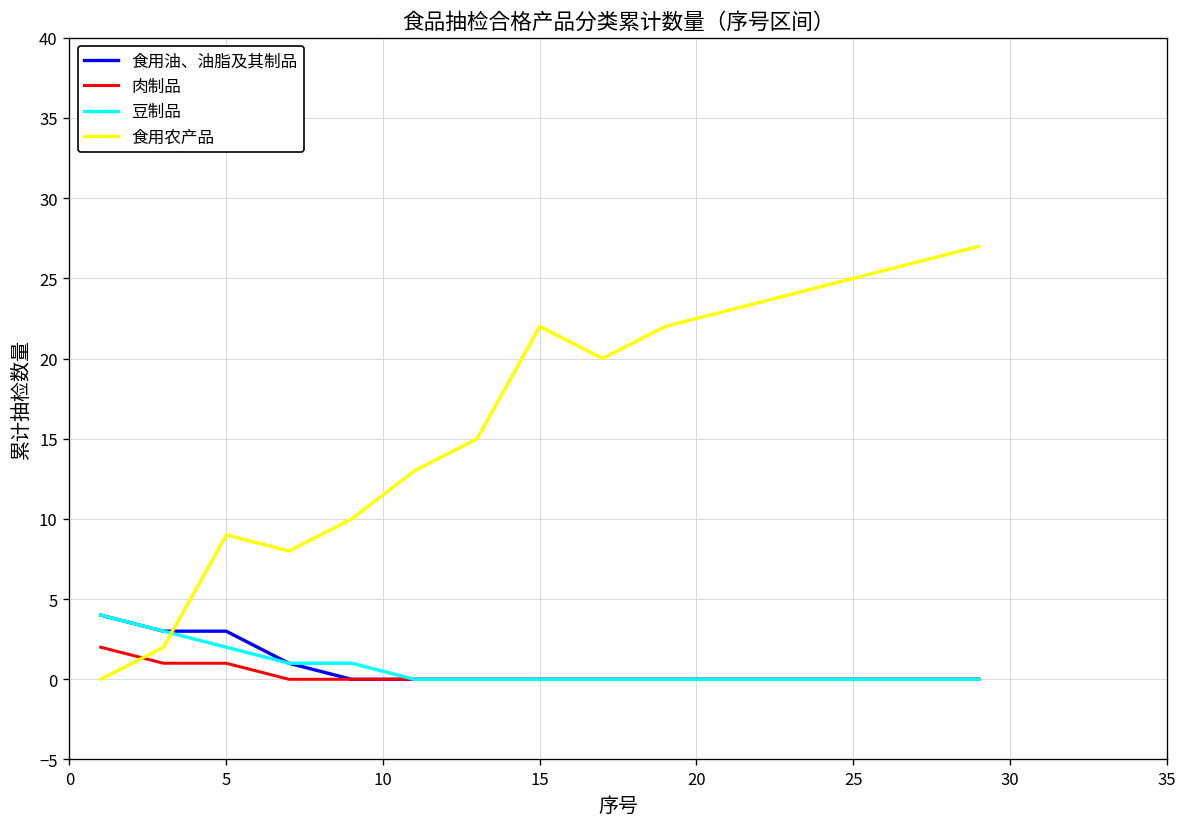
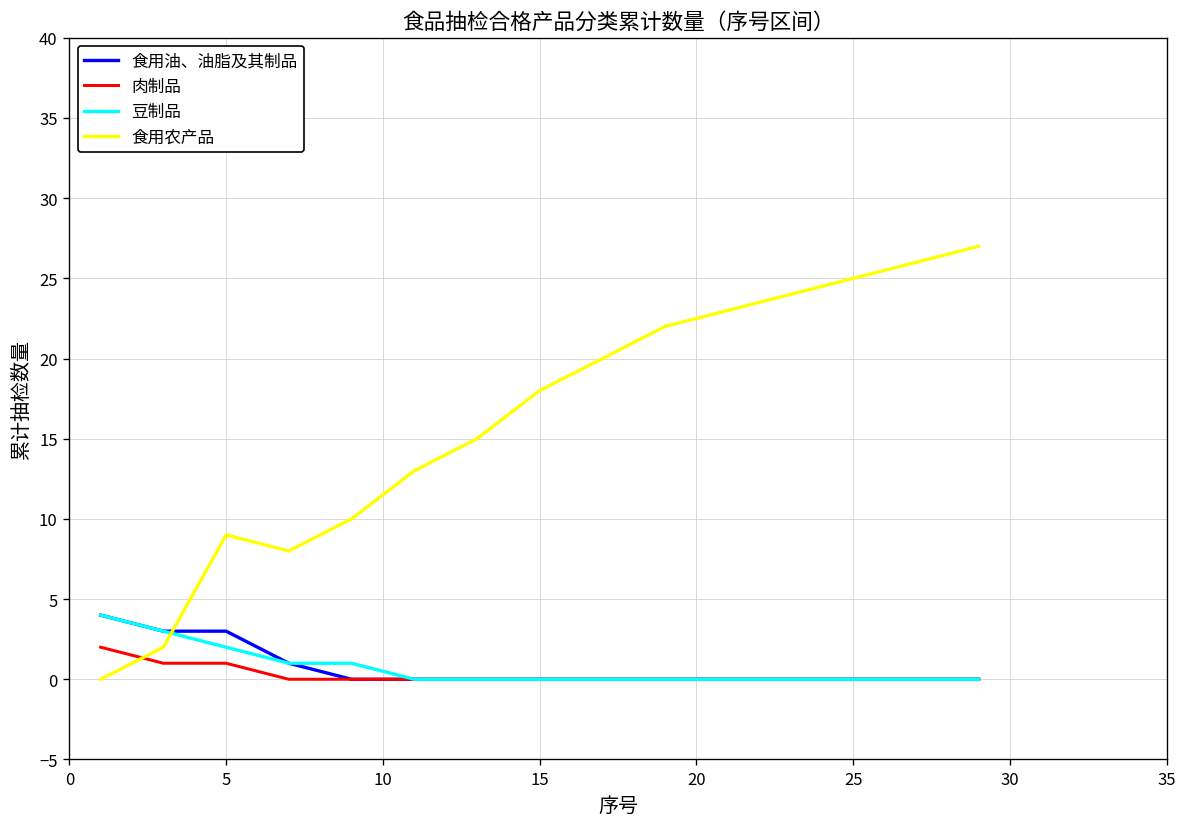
  {
    "食用油、油脂及其制品": {
      "5": 3
    },
    "肉制品": {
      "5": 1
    },
    "豆制品": {
      "5": 2
    },
    "食用农产品": {
      "5": 9,
-     "15": 22,
+     "15": 18,
      "25": 25
    }
  }
